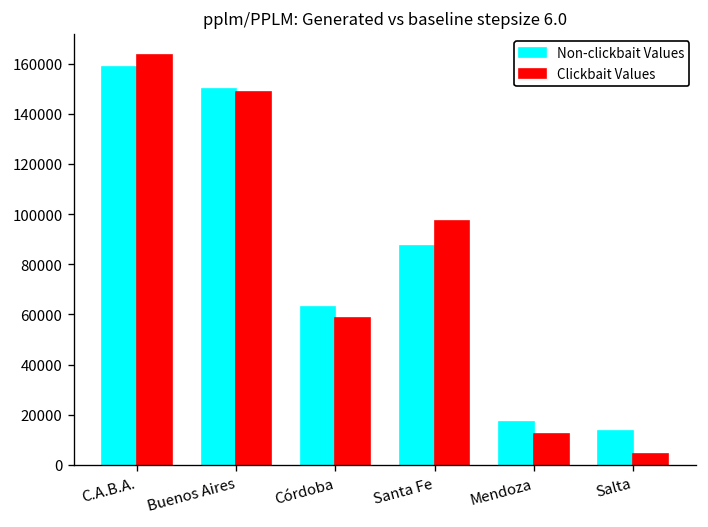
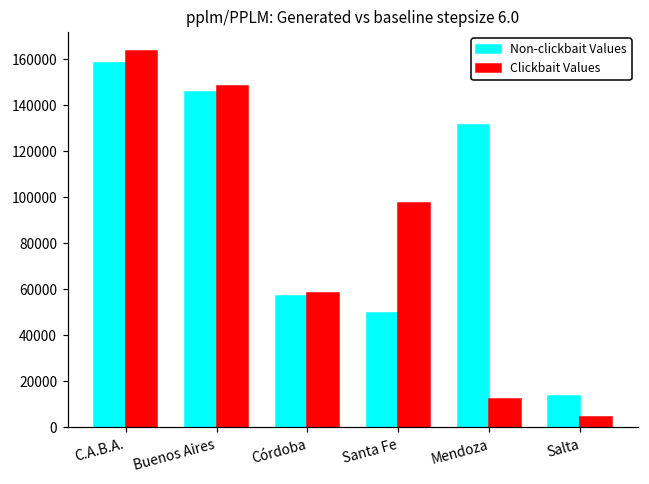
  {
    "Non-clickbait Values": {
      "C.A.B.A.": 158000,
-     "Buenos Aires": 150000,
-     "Córdoba": 63000,
-     "Santa Fe": 87000,
-     "Mendoza": 17000,
+     "Buenos Aires": 146000,
+     "Córdoba": 57000,
+     "Santa Fe": 50000,
+     "Mendoza": 131000,
      "Salta": 13000
    },
    "Clickbait Values": {
      "C.A.B.A.": 164000,
      "Buenos Aires": 149000,
      "Córdoba": 58000,
      "Santa Fe": 97000,
      "Mendoza": 12000,
      "Salta": 4000
    }
  }
